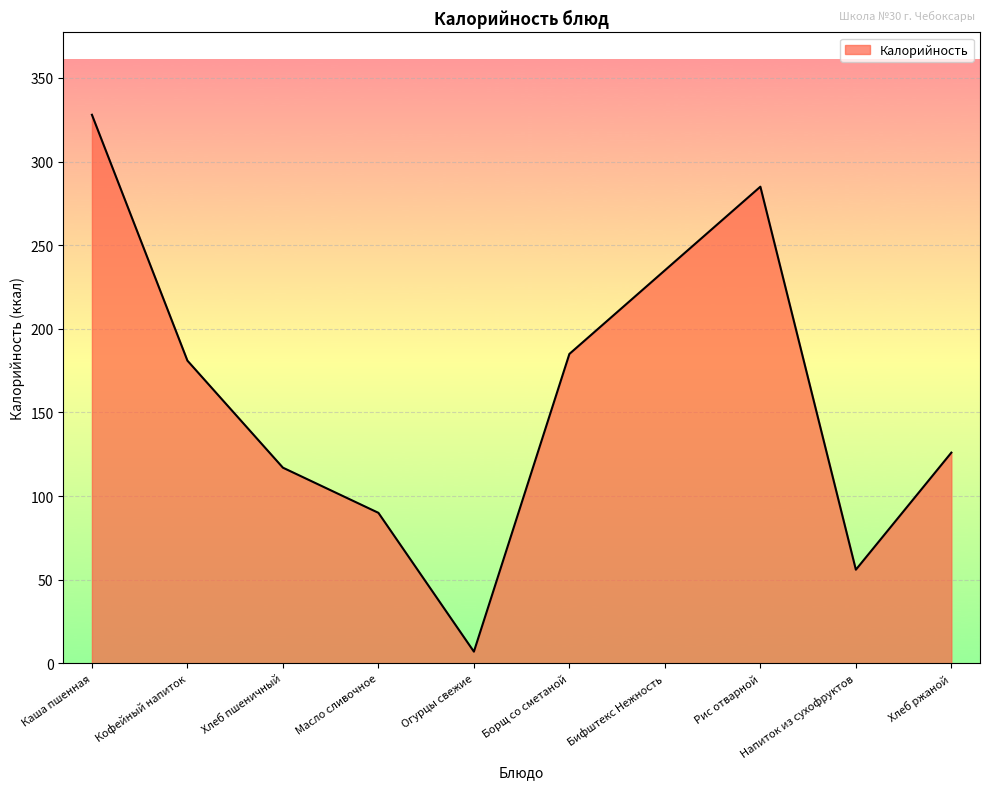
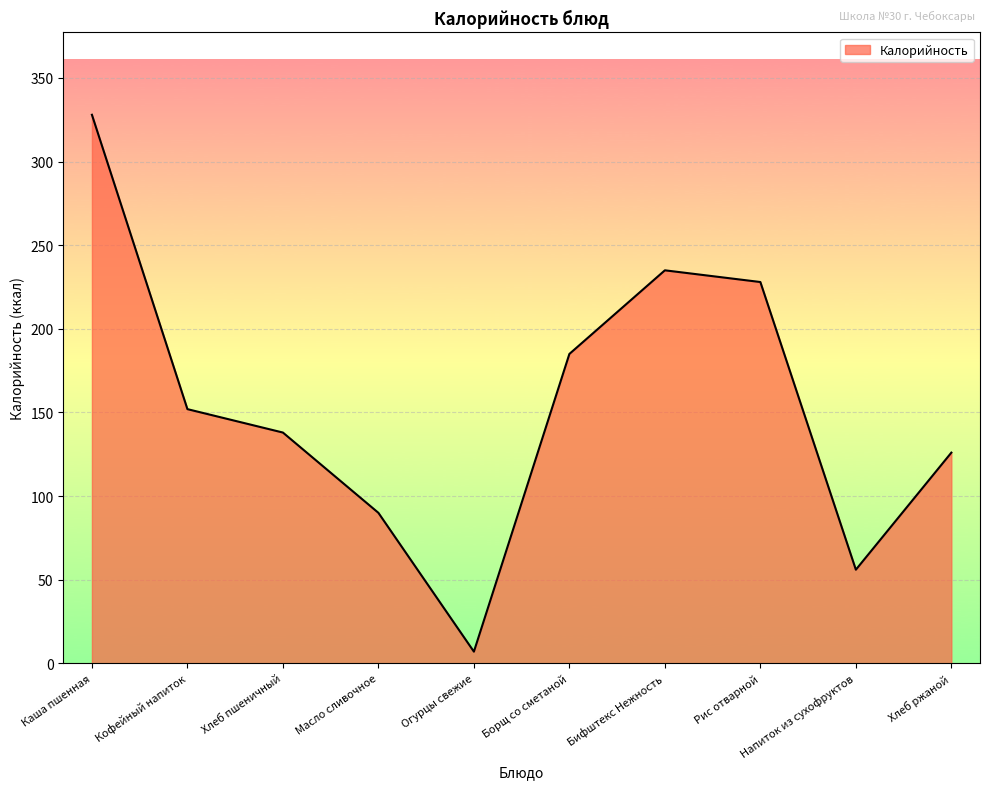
  {
    "Каша пшенная": 328,
-   "Кофейный напиток": 181,
-   "Хлеб пшеничный": 117,
+   "Кофейный напиток": 152,
+   "Хлеб пшеничный": 138,
    "Масло сливочное": 90,
    "Огурцы свежие": 7,
    "Борщ со сметаной": 185,
    "Бифштекс Нежность": 235,
-   "Рис отварной": 285,
+   "Рис отварной": 228,
    "Напиток из сухофруктов": 56,
    "Хлеб ржаной": 126
  }
